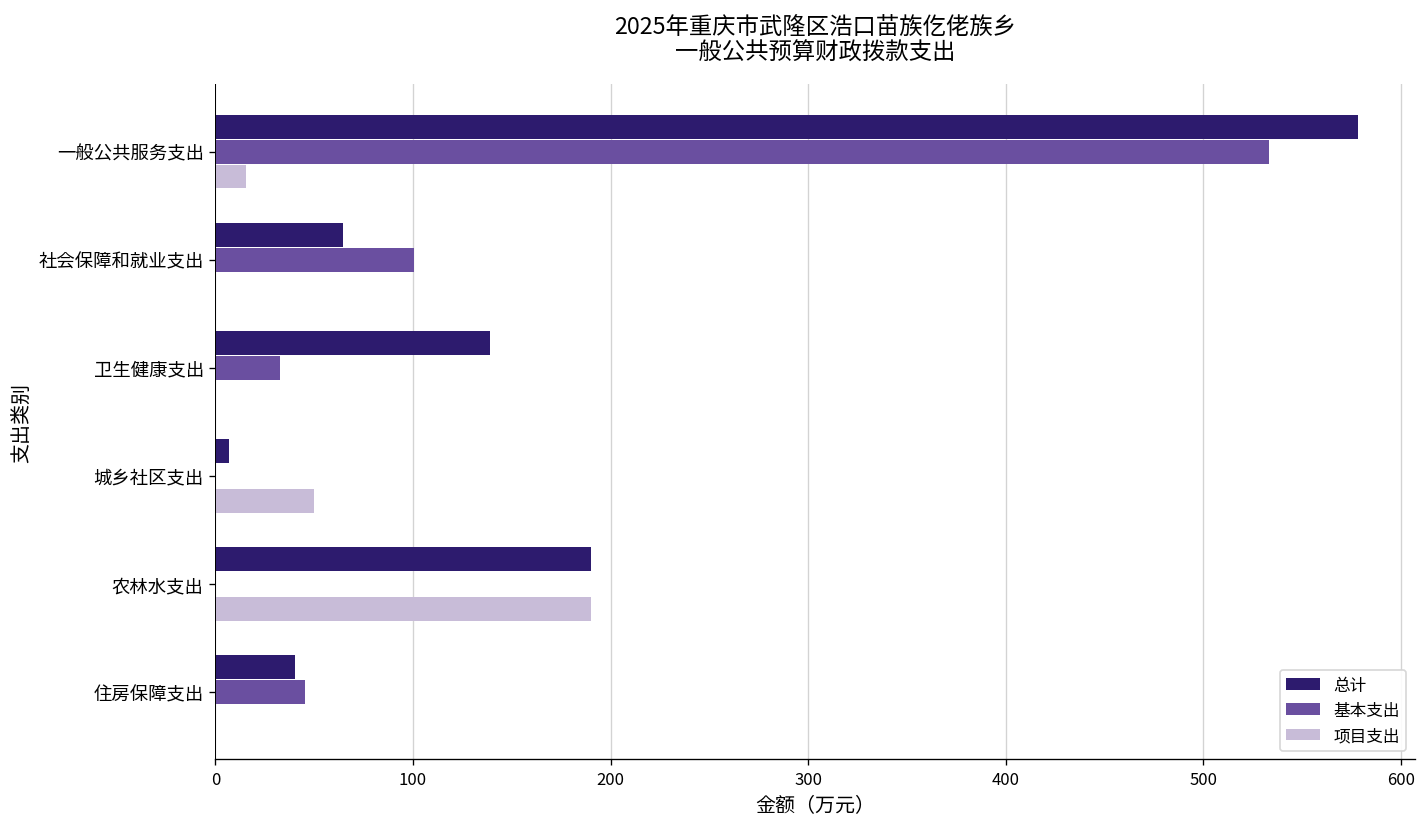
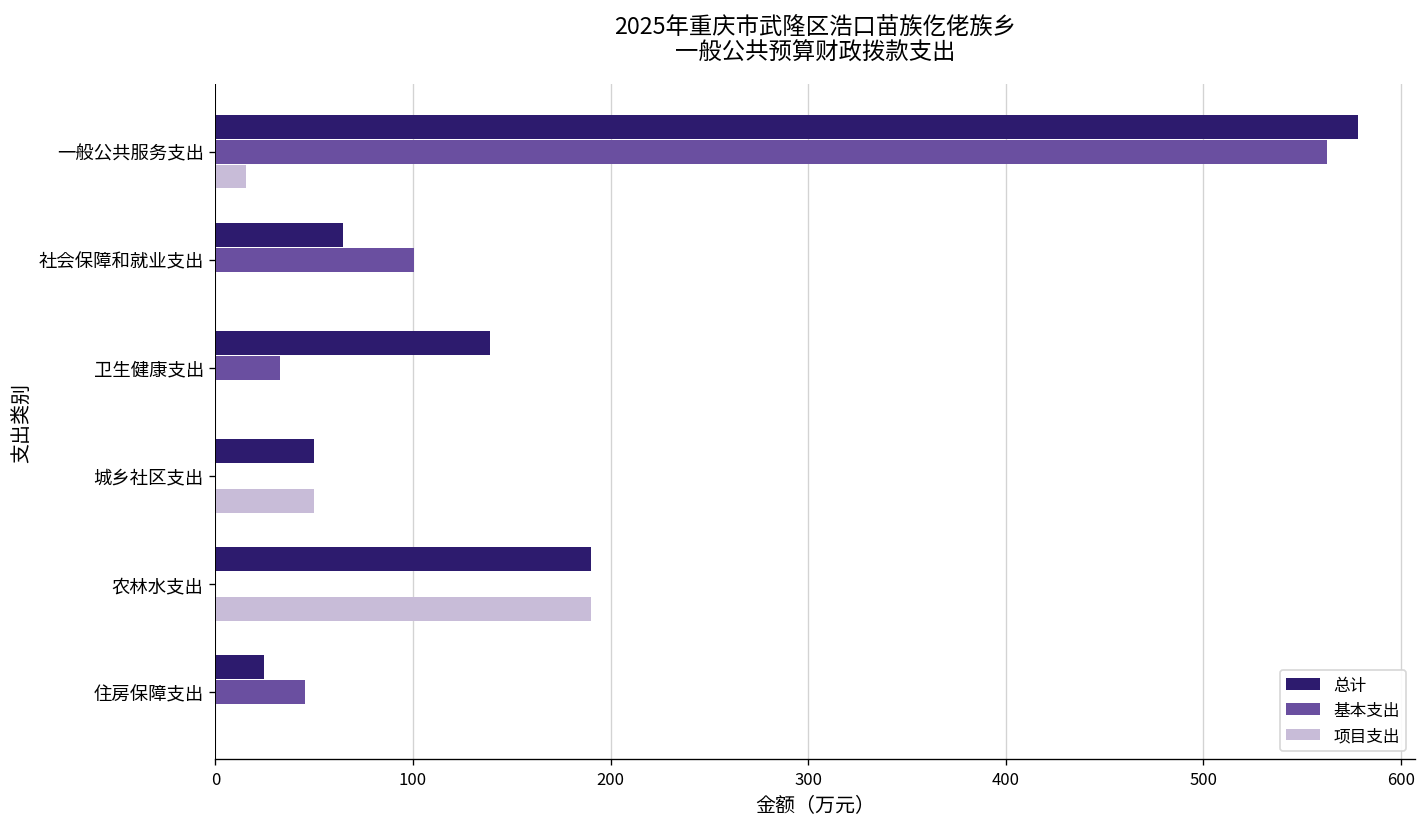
  {
    "总计": {
      "一般公共服务支出": 578,
      "社会保障和就业支出": 65,
      "卫生健康支出": 139,
-     "城乡社区支出": 7,
+     "城乡社区支出": 50,
      "农林水支出": 190,
-     "住房保障支出": 40
+     "住房保障支出": 25
    },
    "基本支出": {
-     "一般公共服务支出": 533,
+     "一般公共服务支出": 563,
      "社会保障和就业支出": 101,
      "卫生健康支出": 33,
      "城乡社区支出": 0,
      "农林水支出": 0,
      "住房保障支出": 45
    },
    "项目支出": {
      "一般公共服务支出": 15,
      "社会保障和就业支出": 0,
      "卫生健康支出": 0,
      "城乡社区支出": 50,
      "农林水支出": 190,
      "住房保障支出": 0
    }
  }
